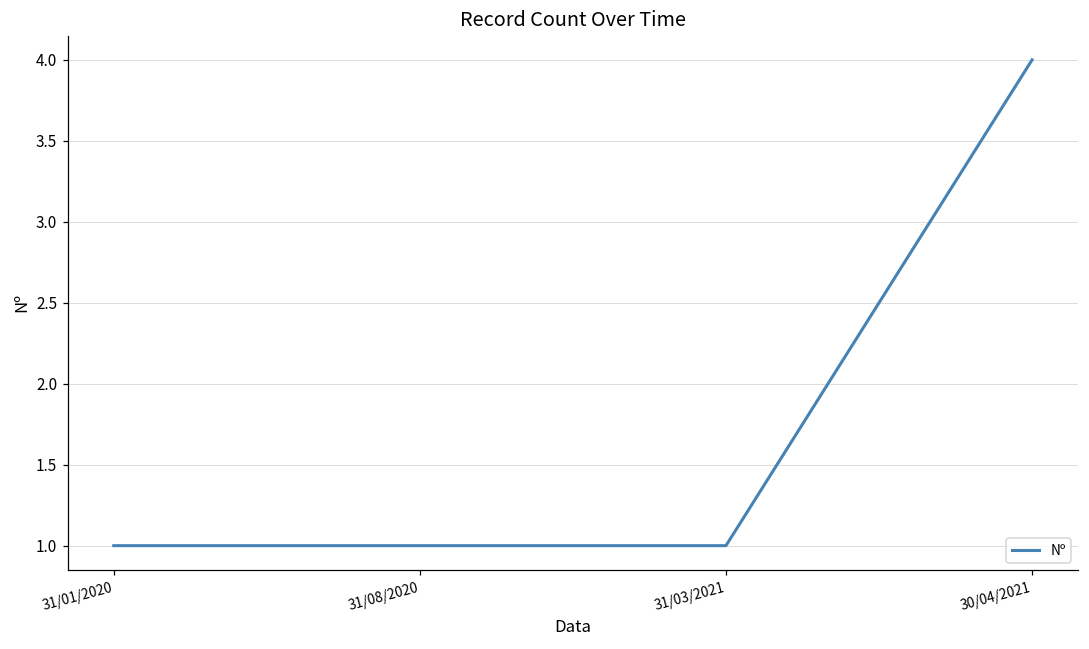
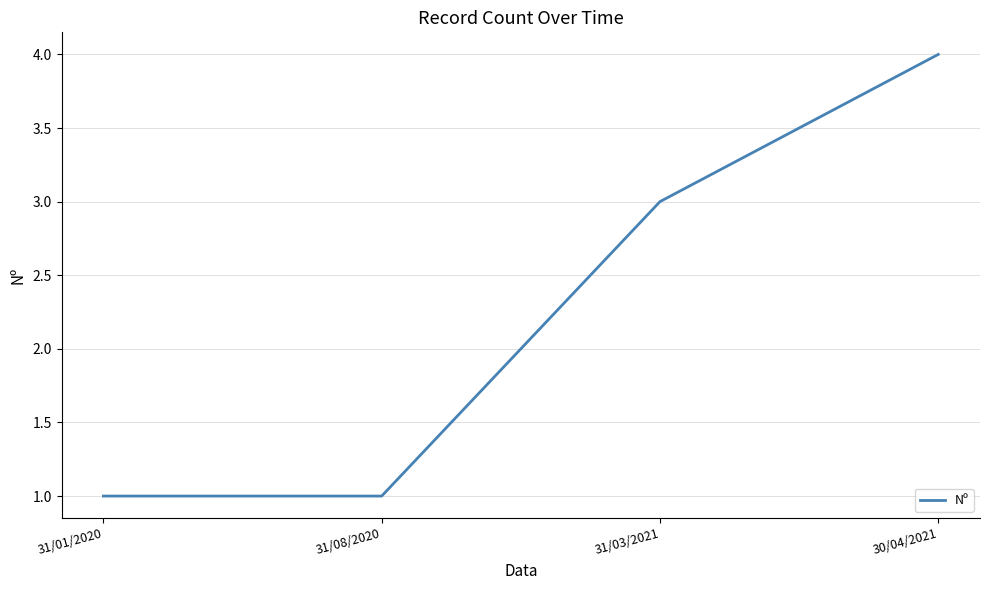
  {
    "31/01/2020": 1,
    "31/08/2020": 1,
-   "31/03/2021": 1,
+   "31/03/2021": 3,
    "30/04/2021": 4
  }
